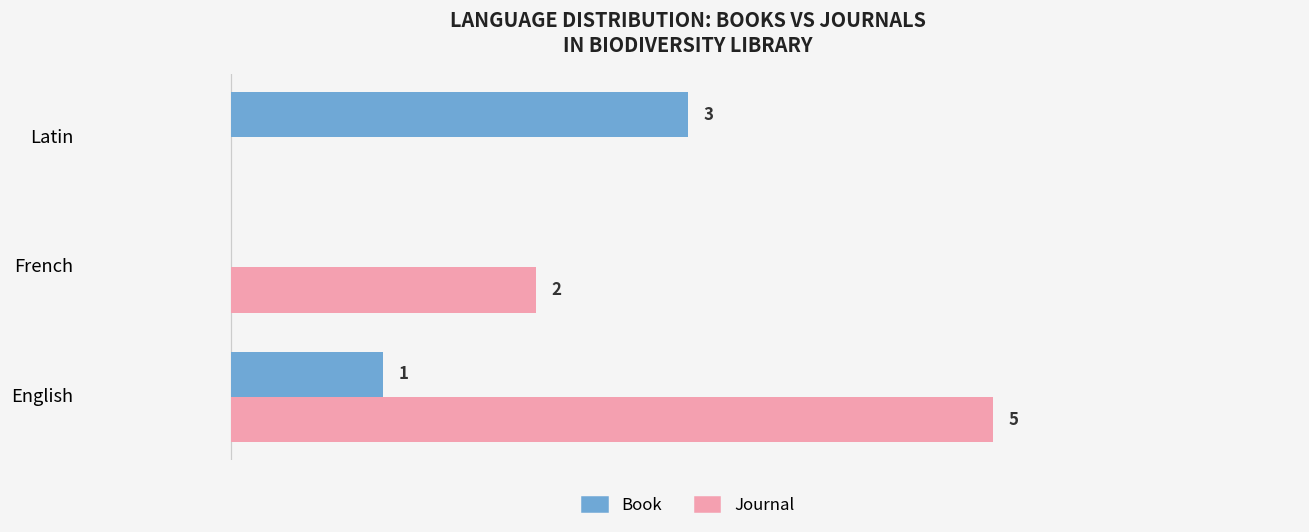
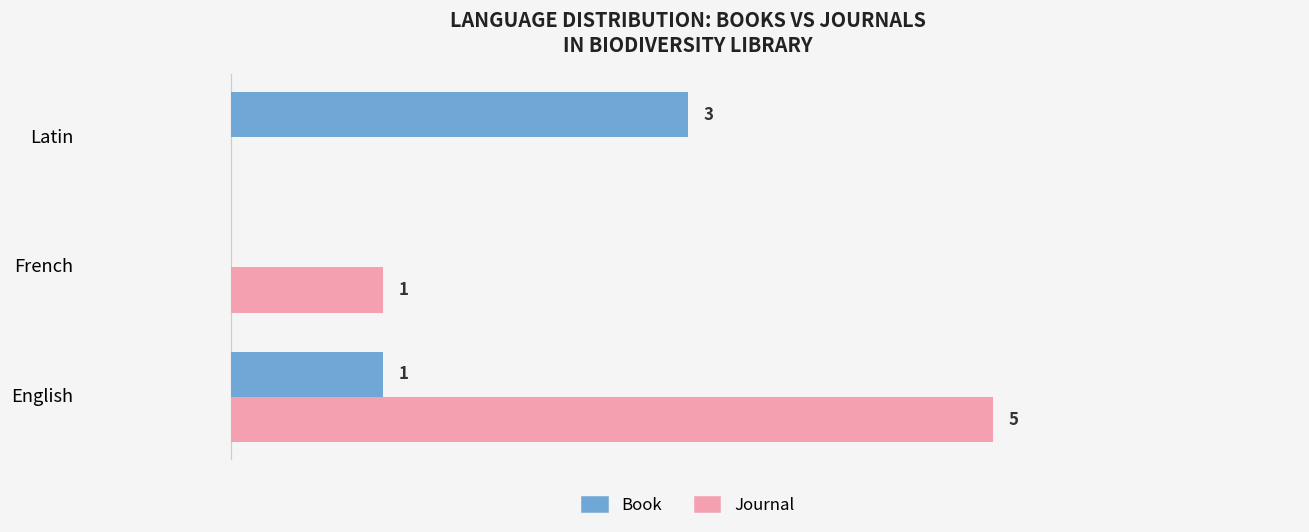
  {
    "Book": {
      "Latin": 3,
      "English": 1
    },
    "Journal": {
-     "French": 2,
+     "French": 1,
      "English": 5
    }
  }
